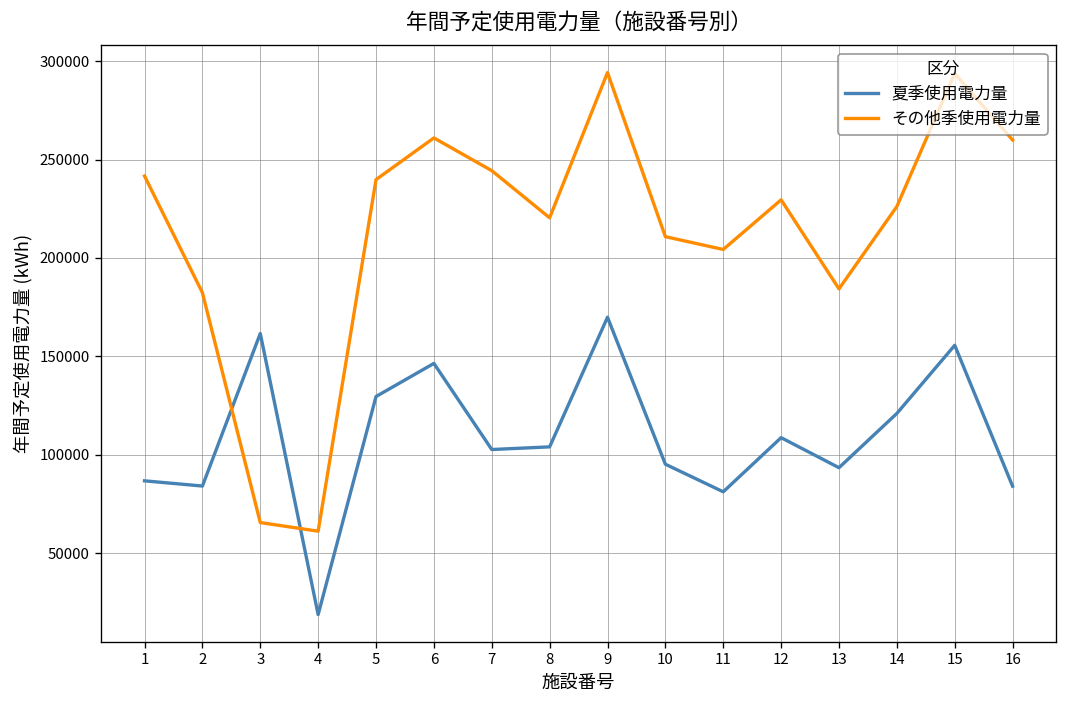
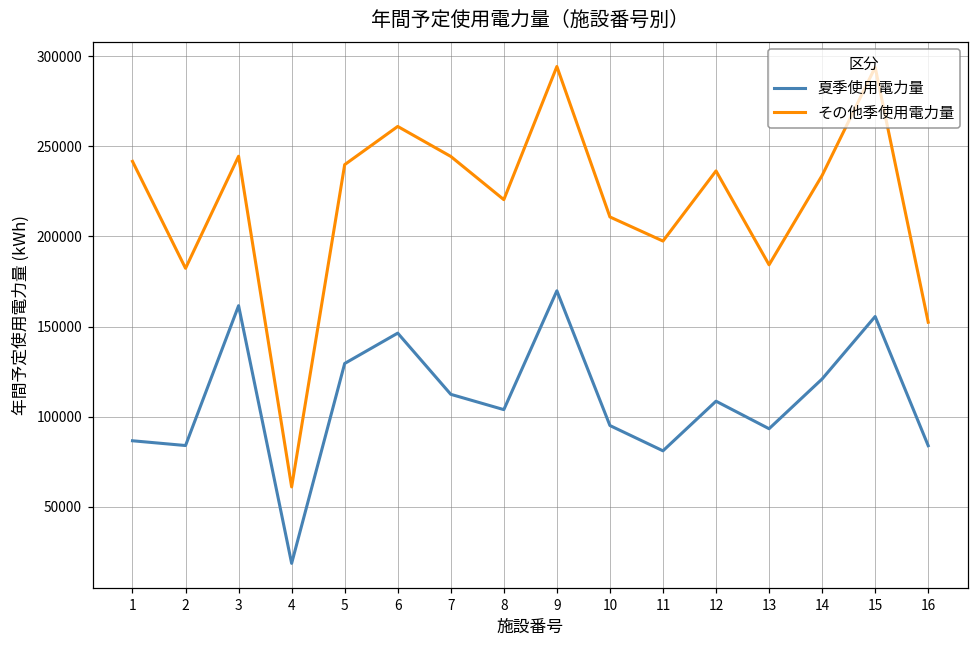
  {
    "夏季使用電力量": {
      "1": 87000,
      "2": 84000,
      "3": 162000,
      "4": 19000,
      "5": 130000,
      "6": 146000,
-     "7": 103000,
+     "7": 112000,
      "8": 104000,
      "9": 170000,
      "10": 95000,
      "11": 81000,
      "12": 109000,
      "13": 93000,
      "14": 121000,
      "15": 156000,
      "16": 84000
    },
    "その他季使用電力量": {
      "1": 242000,
      "2": 182000,
-     "3": 65000,
+     "3": 244000,
      "4": 61000,
      "5": 240000,
      "6": 261000,
      "7": 244000,
      "8": 220000,
      "9": 294000,
      "10": 211000,
-     "11": 204000,
-     "12": 230000,
+     "11": 197000,
+     "12": 236000,
      "13": 184000,
-     "14": 226000,
-     "16": 260000
+     "14": 234000,
+     "16": 152000
    }
  }
